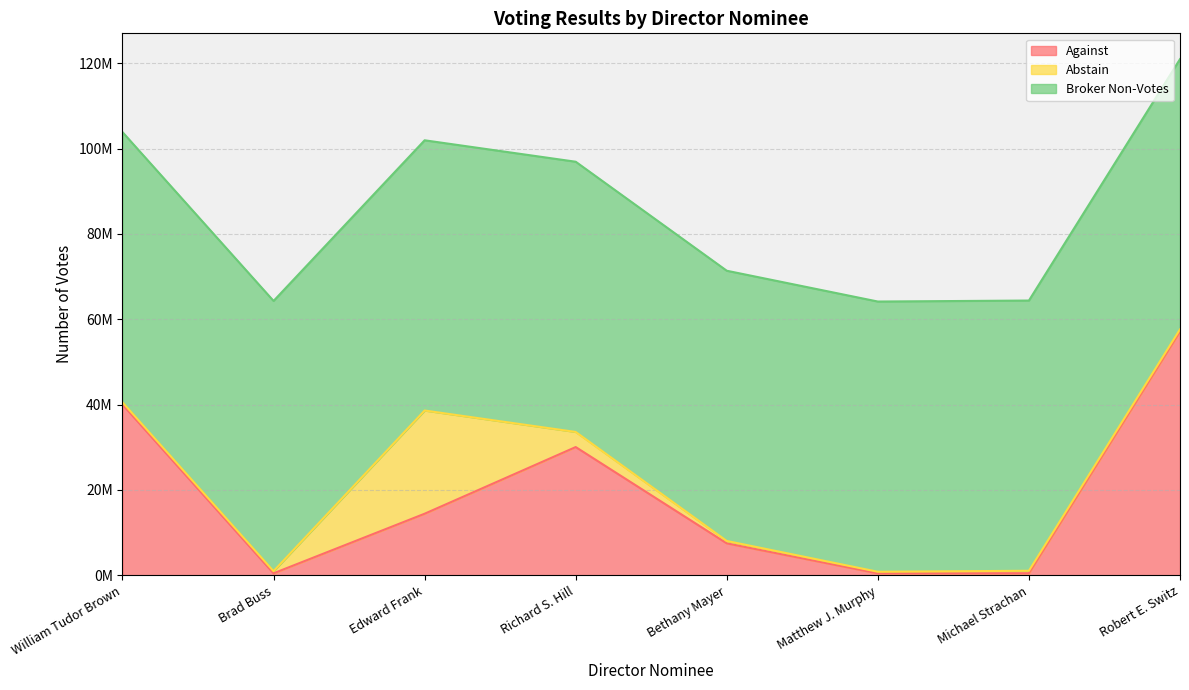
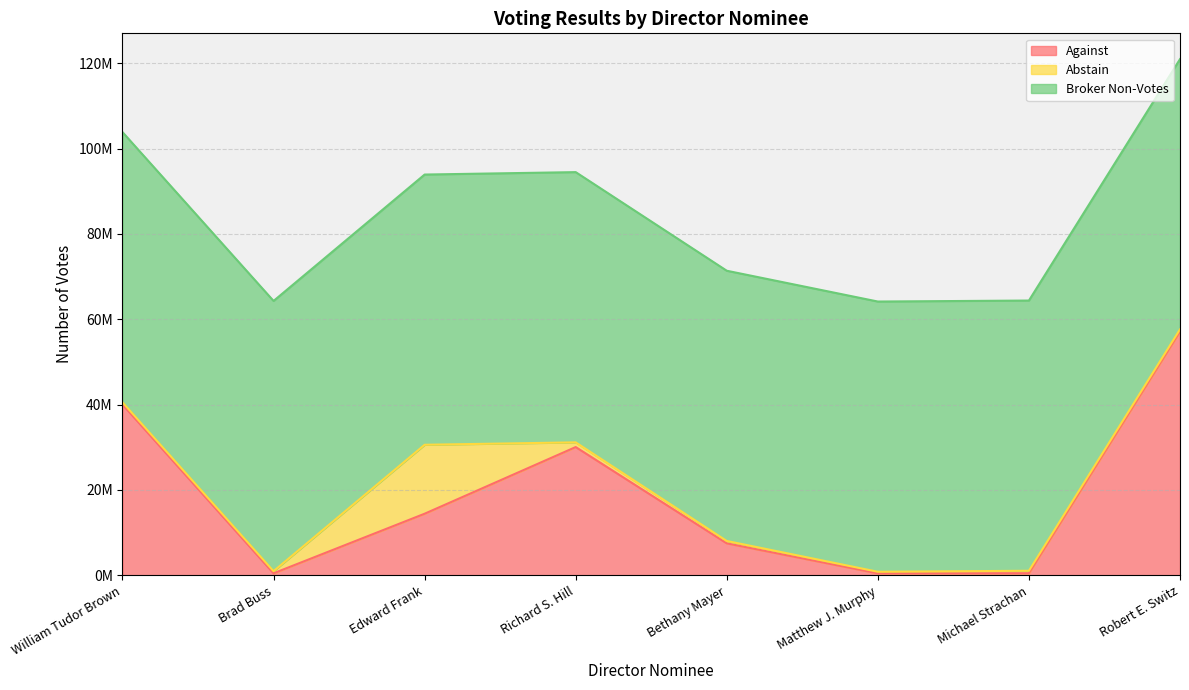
  {
    "Against": {
      "Edward Frank": 14000000,
      "Richard S. Hill": 30000000
    },
    "Abstain": {
-     "Edward Frank": 24000000,
-     "Richard S. Hill": 4000000
+     "Edward Frank": 16000000,
+     "Richard S. Hill": 1000000
    },
    "Broker Non-Votes": {
      "William Tudor Brown": 63000000,
      "Brad Buss": 63000000,
      "Edward Frank": 63000000,
      "Richard S. Hill": 63000000,
      "Bethany Mayer": 63000000,
      "Matthew J. Murphy": 63000000,
      "Michael Strachan": 63000000,
      "Robert E. Switz": 63000000
    }
  }
